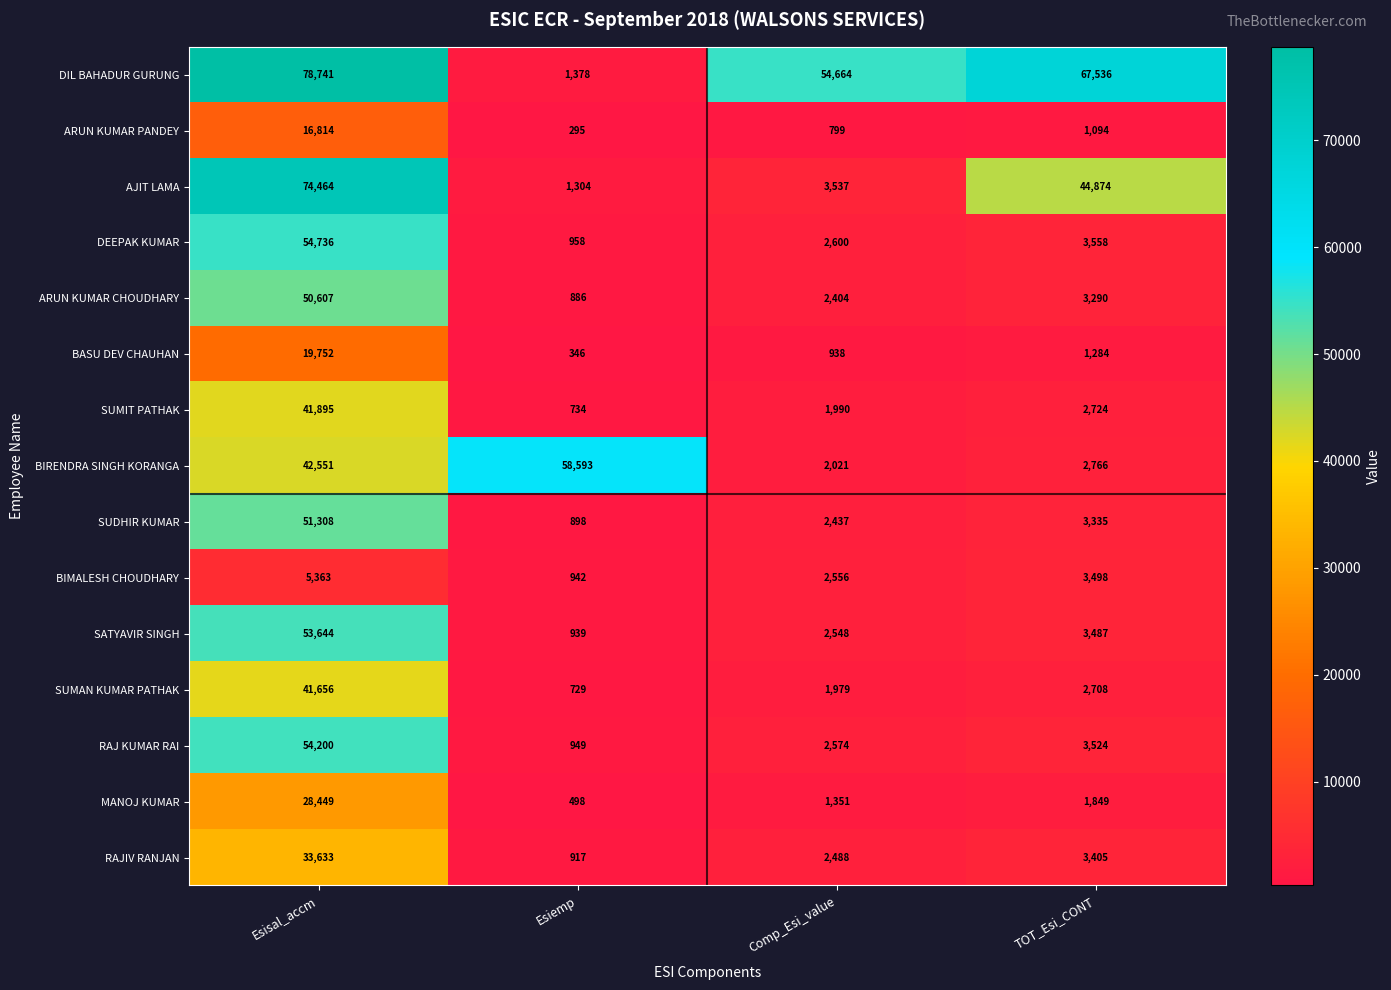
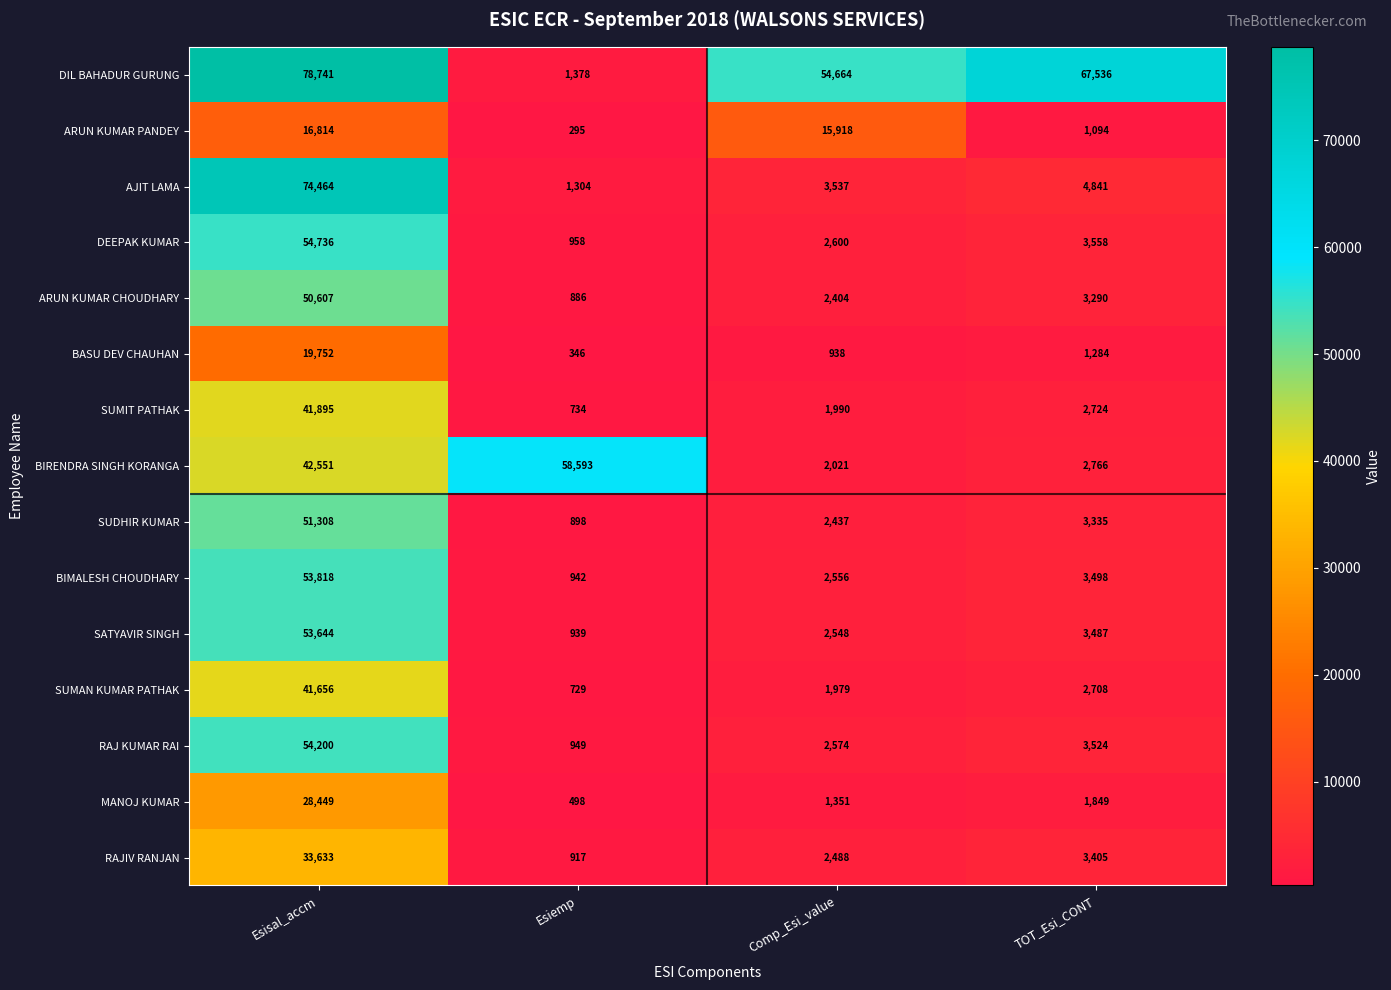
  {
    "DIL BAHADUR GURUNG": {
      "Esisal_accm": "78,741",
      "Esiemp": "1,378",
      "Comp_Esi_value": "54,664",
      "TOT_Esi_CONT": "67,536"
    },
    "ARUN KUMAR PANDEY": {
      "Esisal_accm": "16,814",
      "Esiemp": "295",
-     "Comp_Esi_value": "799",
+     "Comp_Esi_value": "15,918",
      "TOT_Esi_CONT": "1,094"
    },
    "AJIT LAMA": {
      "Esisal_accm": "74,464",
      "Esiemp": "1,304",
      "Comp_Esi_value": "3,537",
-     "TOT_Esi_CONT": "44,874"
+     "TOT_Esi_CONT": "4,841"
    },
    "DEEPAK KUMAR": {
      "Esisal_accm": "54,736",
      "Esiemp": "958",
      "Comp_Esi_value": "2,600",
      "TOT_Esi_CONT": "3,558"
    },
    "ARUN KUMAR CHOUDHARY": {
      "Esisal_accm": "50,607",
      "Esiemp": "886",
      "Comp_Esi_value": "2,404",
      "TOT_Esi_CONT": "3,290"
    },
    "BASU DEV CHAUHAN": {
      "Esisal_accm": "19,752",
      "Esiemp": "346",
      "Comp_Esi_value": "938",
      "TOT_Esi_CONT": "1,284"
    },
    "SUMIT PATHAK": {
      "Esisal_accm": "41,895",
      "Esiemp": "734",
      "Comp_Esi_value": "1,990",
      "TOT_Esi_CONT": "2,724"
    },
    "BIRENDRA SINGH KORANGA": {
      "Esisal_accm": "42,551",
      "Esiemp": "58,593",
      "Comp_Esi_value": "2,021",
      "TOT_Esi_CONT": "2,766"
    },
    "SUDHIR KUMAR": {
      "Esisal_accm": "51,308",
      "Esiemp": "898",
      "Comp_Esi_value": "2,437",
      "TOT_Esi_CONT": "3,335"
    },
    "BIMALESH CHOUDHARY": {
-     "Esisal_accm": "5,363",
+     "Esisal_accm": "53,818",
      "Esiemp": "942",
      "Comp_Esi_value": "2,556",
      "TOT_Esi_CONT": "3,498"
    },
    "SATYAVIR SINGH": {
      "Esisal_accm": "53,644",
      "Esiemp": "939",
      "Comp_Esi_value": "2,548",
      "TOT_Esi_CONT": "3,487"
    },
    "SUMAN KUMAR PATHAK": {
      "Esisal_accm": "41,656",
      "Esiemp": "729",
      "Comp_Esi_value": "1,979",
      "TOT_Esi_CONT": "2,708"
    },
    "RAJ KUMAR RAI": {
      "Esisal_accm": "54,200",
      "Esiemp": "949",
      "Comp_Esi_value": "2,574",
      "TOT_Esi_CONT": "3,524"
    },
    "MANOJ KUMAR": {
      "Esisal_accm": "28,449",
      "Esiemp": "498",
      "Comp_Esi_value": "1,351",
      "TOT_Esi_CONT": "1,849"
    },
    "RAJIV RANJAN": {
      "Esisal_accm": "33,633",
      "Esiemp": "917",
      "Comp_Esi_value": "2,488",
      "TOT_Esi_CONT": "3,405"
    }
  }
